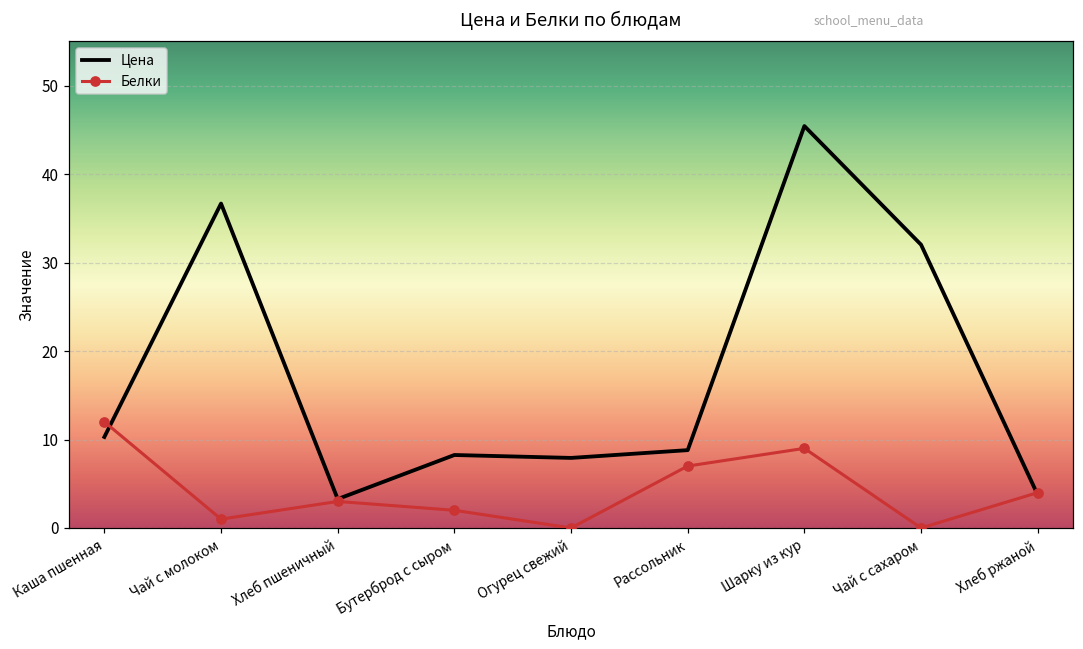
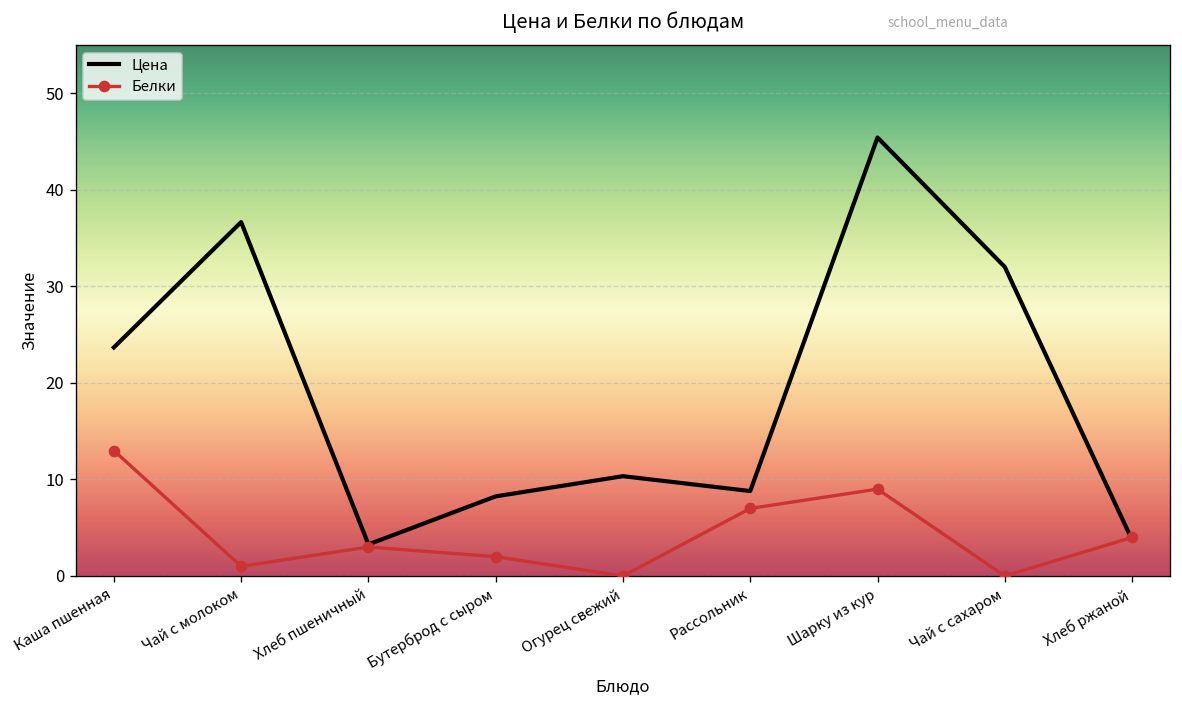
  {
    "Цена": {
-     "Каша пшенная": 10,
+     "Каша пшенная": 24,
      "Чай с молоком": 37,
      "Бутерброд с сыром": 8,
-     "Огурец свежий": 8,
+     "Огурец свежий": 10,
      "Рассольник": 9,
      "Шарку из кур": 45,
      "Чай с сахаром": 32
    },
    "Белки": {
-     "Каша пшенная": 12,
+     "Каша пшенная": 13,
      "Чай с молоком": 1,
      "Бутерброд с сыром": 2,
      "Огурец свежий": 0,
      "Рассольник": 7,
      "Шарку из кур": 9,
      "Чай с сахаром": 0
    }
  }
